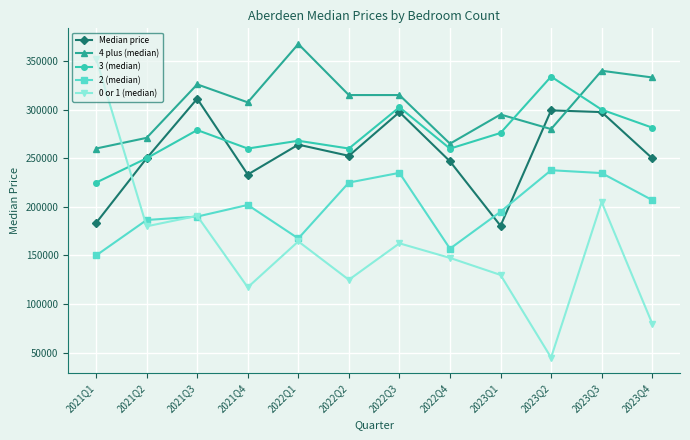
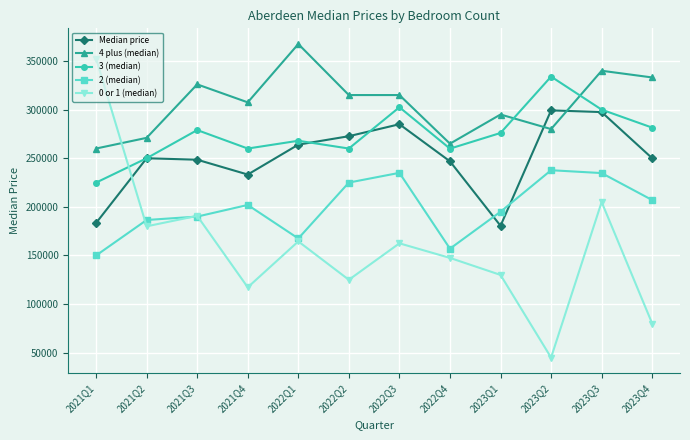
  {
    "Median price": {
      "2021Q1": 180000,
-     "2021Q3": 310000,
+     "2021Q3": 250000,
      "2021Q4": 230000,
      "2022Q1": 260000,
-     "2022Q2": 250000,
-     "2022Q3": 300000,
+     "2022Q2": 270000,
+     "2022Q3": 290000,
      "2022Q4": 250000,
      "2023Q1": 180000,
      "2023Q2": 300000,
      "2023Q4": 250000
    }
  }
